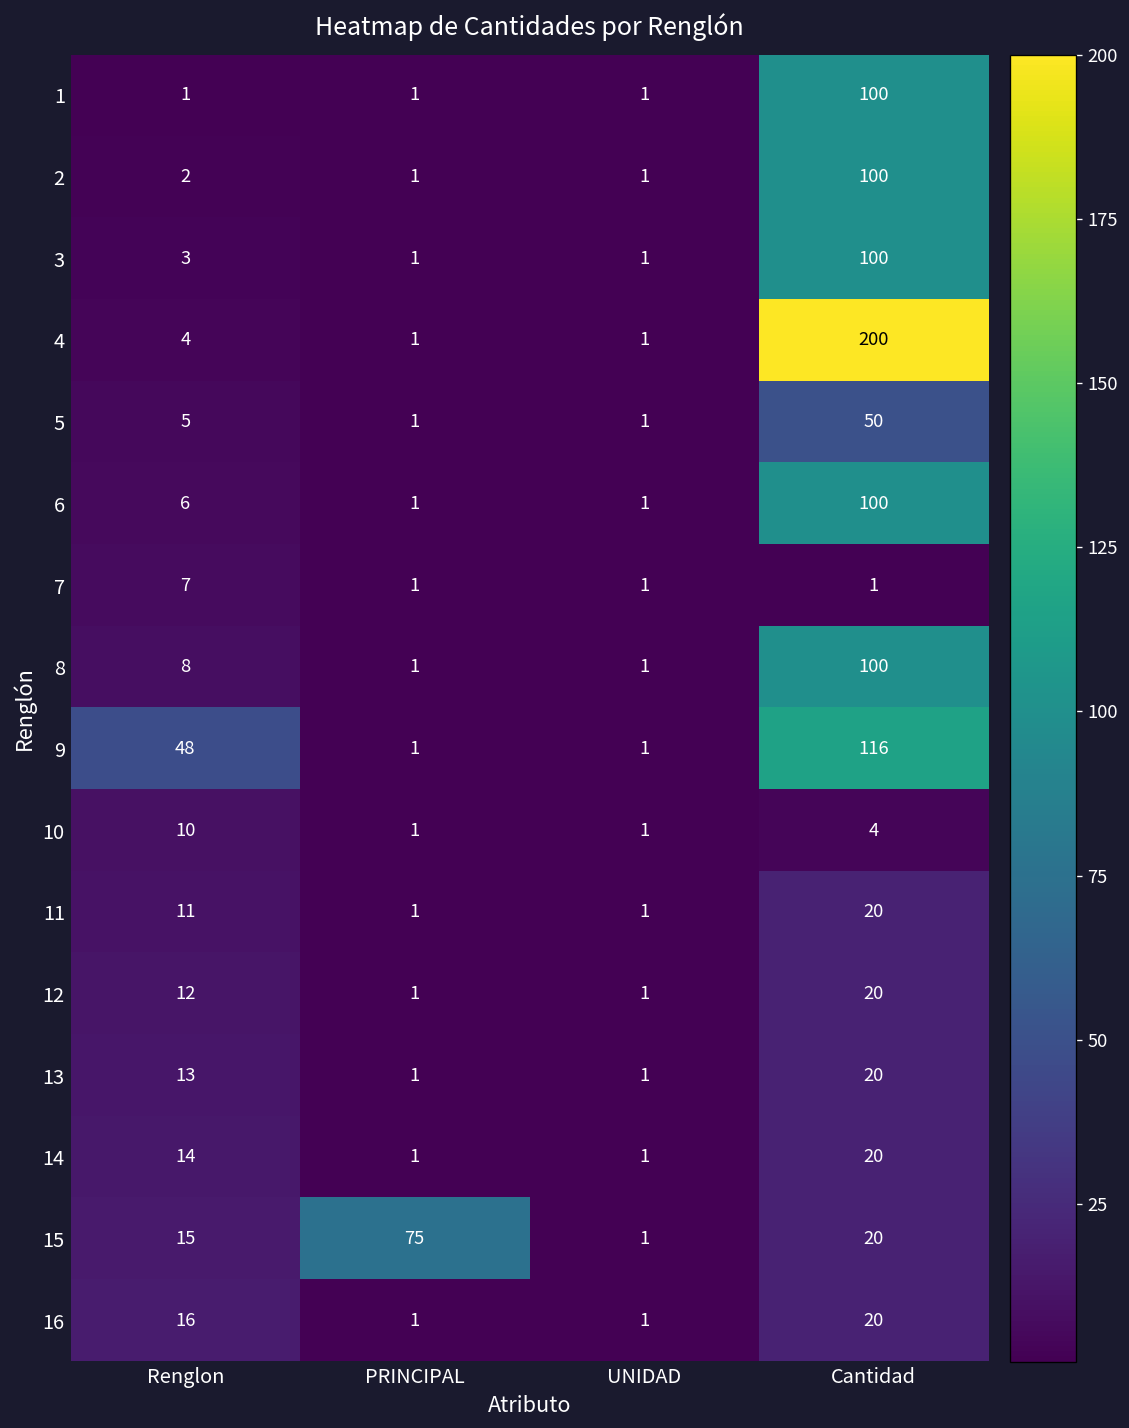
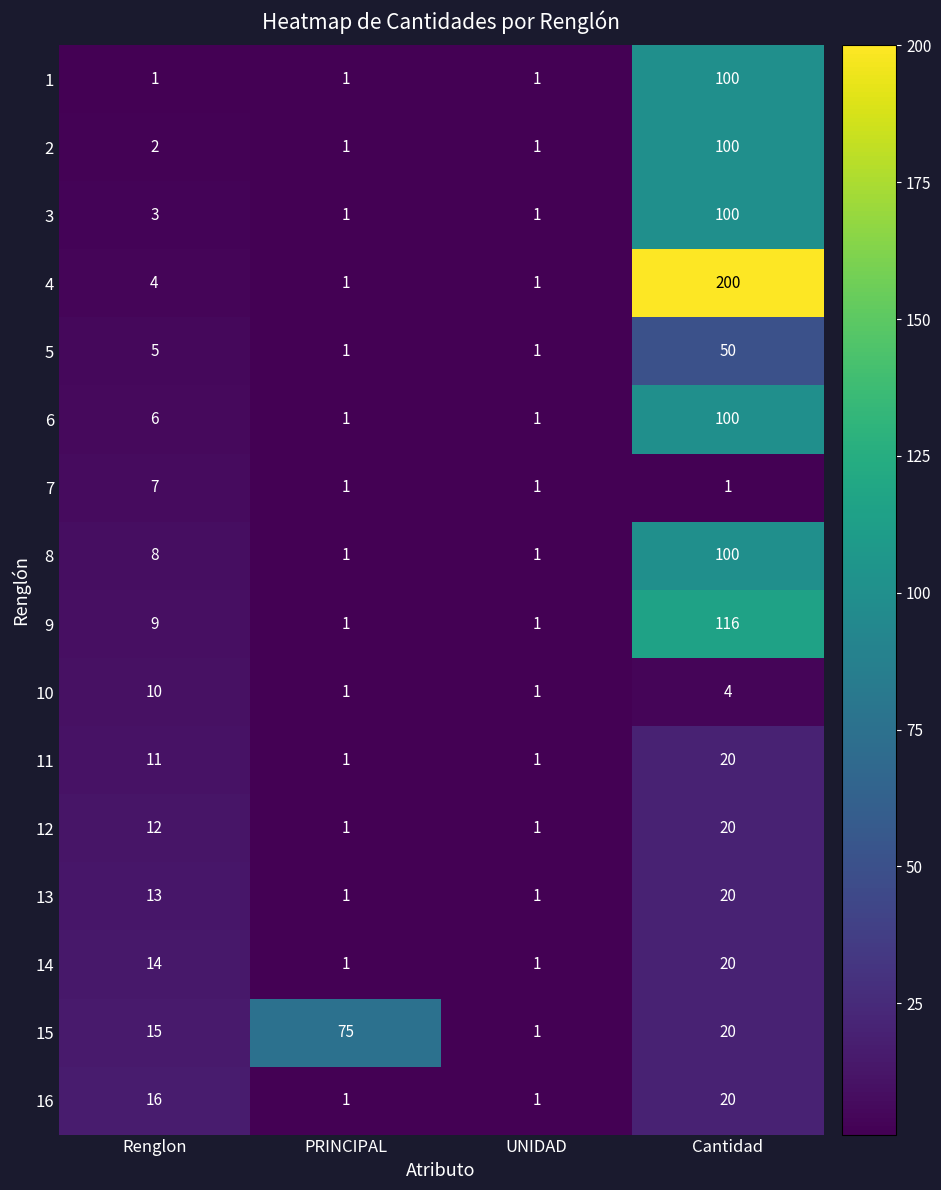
  {
    "1": {
      "Renglon": 1,
      "PRINCIPAL": 1,
      "UNIDAD": 1,
      "Cantidad": 100
    },
    "2": {
      "Renglon": 2,
      "PRINCIPAL": 1,
      "UNIDAD": 1,
      "Cantidad": 100
    },
    "3": {
      "Renglon": 3,
      "PRINCIPAL": 1,
      "UNIDAD": 1,
      "Cantidad": 100
    },
    "4": {
      "Renglon": 4,
      "PRINCIPAL": 1,
      "UNIDAD": 1,
      "Cantidad": 200
    },
    "5": {
      "Renglon": 5,
      "PRINCIPAL": 1,
      "UNIDAD": 1,
      "Cantidad": 50
    },
    "6": {
      "Renglon": 6,
      "PRINCIPAL": 1,
      "UNIDAD": 1,
      "Cantidad": 100
    },
    "7": {
      "Renglon": 7,
      "PRINCIPAL": 1,
      "UNIDAD": 1,
      "Cantidad": 1
    },
    "8": {
      "Renglon": 8,
      "PRINCIPAL": 1,
      "UNIDAD": 1,
      "Cantidad": 100
    },
    "9": {
-     "Renglon": 48,
+     "Renglon": 9,
      "PRINCIPAL": 1,
      "UNIDAD": 1,
      "Cantidad": 116
    },
    "10": {
      "Renglon": 10,
      "PRINCIPAL": 1,
      "UNIDAD": 1,
      "Cantidad": 4
    },
    "11": {
      "Renglon": 11,
      "PRINCIPAL": 1,
      "UNIDAD": 1,
      "Cantidad": 20
    },
    "12": {
      "Renglon": 12,
      "PRINCIPAL": 1,
      "UNIDAD": 1,
      "Cantidad": 20
    },
    "13": {
      "Renglon": 13,
      "PRINCIPAL": 1,
      "UNIDAD": 1,
      "Cantidad": 20
    },
    "14": {
      "Renglon": 14,
      "PRINCIPAL": 1,
      "UNIDAD": 1,
      "Cantidad": 20
    },
    "15": {
      "Renglon": 15,
      "PRINCIPAL": 75,
      "UNIDAD": 1,
      "Cantidad": 20
    },
    "16": {
      "Renglon": 16,
      "PRINCIPAL": 1,
      "UNIDAD": 1,
      "Cantidad": 20
    }
  }
